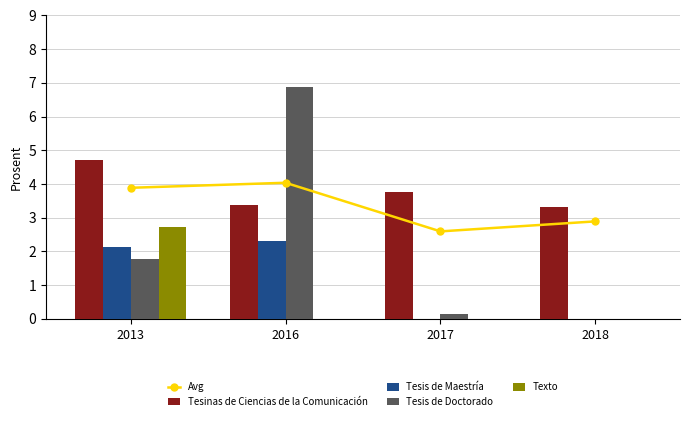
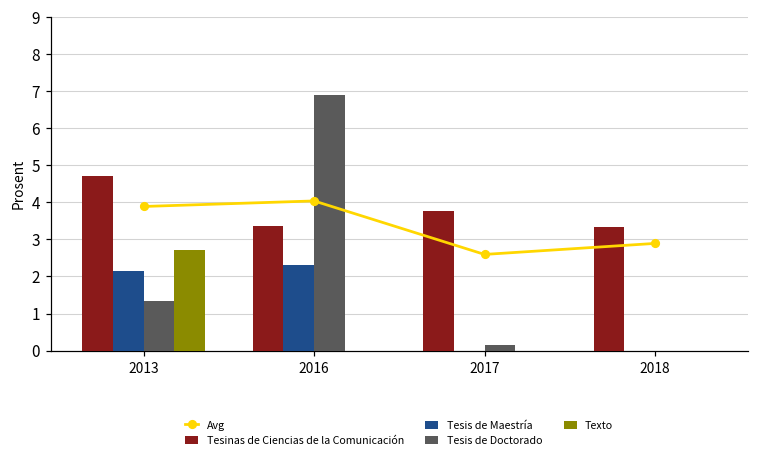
  {
    "Tesinas de Ciencias de la Comunicación": {
      "2013": 4.7,
      "2016": 3.4,
      "2017": 3.8,
      "2018": 3.3
    },
    "Avg": {
      "2013": 3.9,
      "2016": 4.0,
      "2017": 2.6,
      "2018": 2.9
    },
    "Tesis de Maestría": {
      "2013": 2.1,
      "2016": 2.3,
      "2017": 0.0,
      "2018": 0.0
    },
    "Tesis de Doctorado": {
-     "2013": 1.8,
+     "2013": 1.3,
      "2016": 6.9,
      "2017": 0.2,
      "2018": 0.0
    },
    "Texto": {
      "2013": 2.7,
      "2016": 0.0,
      "2017": 0.0,
      "2018": 0.0
    }
  }
